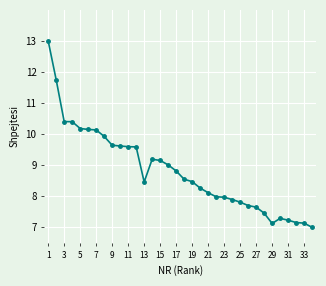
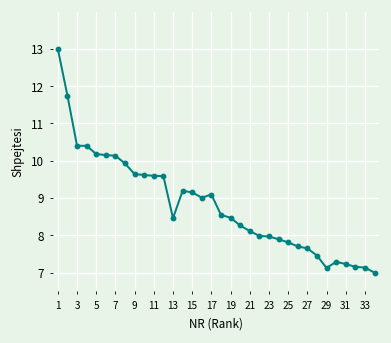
  {
    "1": 13.0,
    "3": 10.4,
    "5": 10.2,
    "7": 10.1,
    "9": 9.6,
    "11": 9.6,
    "13": 8.5,
    "15": 9.2,
-   "17": 8.8,
+   "17": 9.1,
    "19": 8.5,
    "21": 8.1,
    "23": 8.0,
    "25": 7.8,
    "27": 7.6,
    "29": 7.1,
    "31": 7.2,
    "33": 7.1
  }
